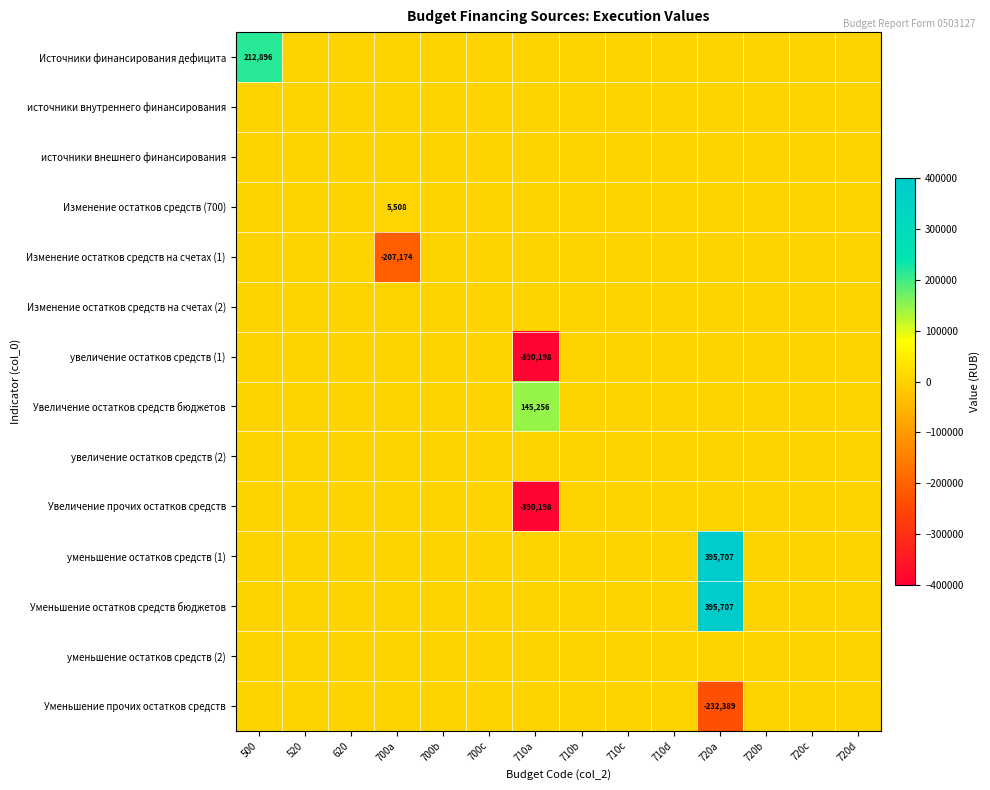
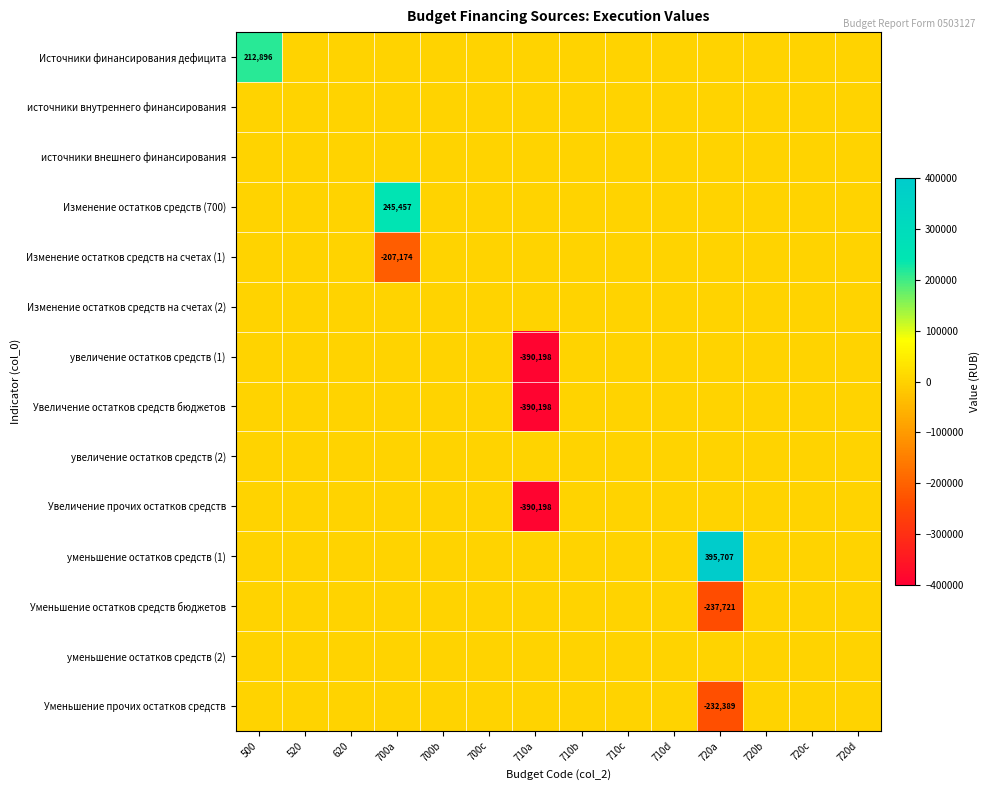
  {
    "Источники финансирования дефицита": {
      "500": "212,896"
    },
    "Изменение остатков средств (700)": {
-     "700a": "5,508"
+     "700a": "245,457"
    },
    "Изменение остатков средств на счетах (1)": {
      "700a": "-207,174"
    },
    "увеличение остатков средств (1)": {
      "710a": "-390,198"
    },
    "Увеличение остатков средств бюджетов": {
-     "710a": "145,256"
+     "710a": "-390,198"
    },
    "Увеличение прочих остатков средств": {
      "710a": "-390,198"
    },
    "уменьшение остатков средств (1)": {
      "720a": "395,707"
    },
    "Уменьшение остатков средств бюджетов": {
-     "720a": "395,707"
+     "720a": "-237,721"
    },
    "Уменьшение прочих остатков средств": {
      "720a": "-232,389"
    }
  }
